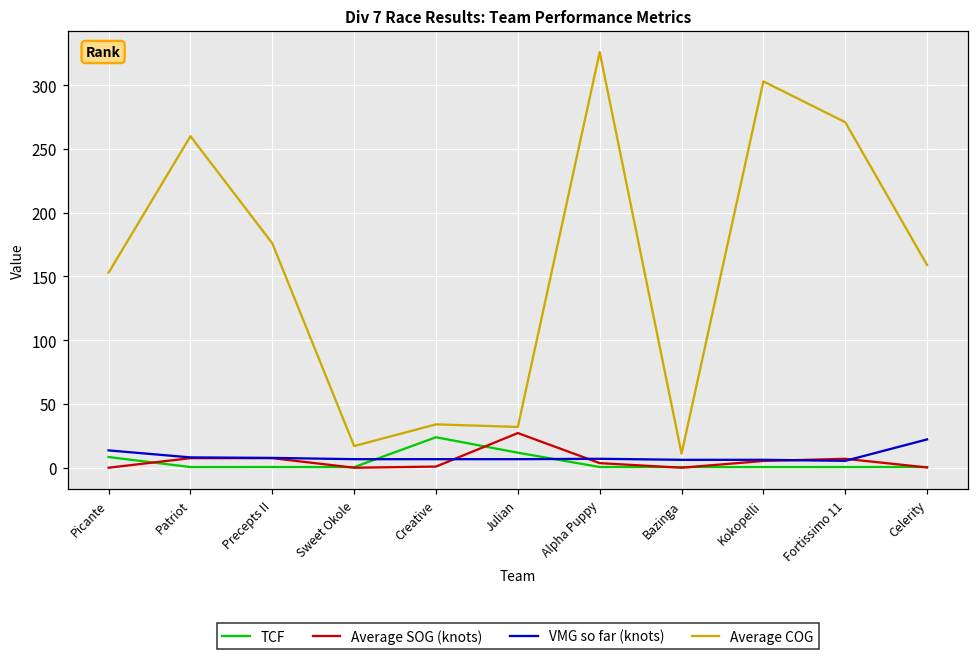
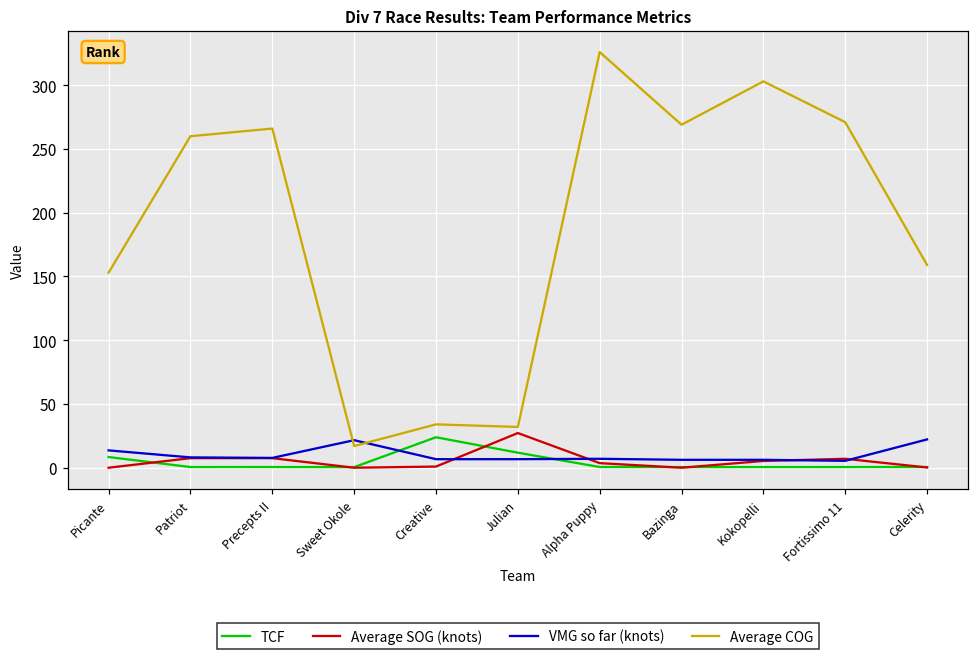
  {
    "TCF": {
      "Picante": 8,
      "Patriot": 1,
      "Precepts II": 1,
      "Creative": 24,
      "Julian": 12,
      "Alpha Puppy": 1,
      "Kokopelli": 1,
      "Fortissimo 11": 1
    },
    "Average SOG (knots)": {
      "Picante": 0,
      "Creative": 1,
      "Julian": 27,
      "Alpha Puppy": 4
    },
    "VMG so far (knots)": {
      "Picante": 14,
-     "Sweet Okole": 7,
+     "Sweet Okole": 22,
      "Creative": 7,
      "Julian": 7,
      "Alpha Puppy": 7,
      "Bazinga": 6,
      "Celerity": 22
    },
    "Average COG": {
      "Picante": 153,
      "Patriot": 260,
-     "Precepts II": 176,
+     "Precepts II": 266,
      "Sweet Okole": 17,
      "Creative": 34,
      "Julian": 32,
      "Alpha Puppy": 326,
-     "Bazinga": 11,
+     "Bazinga": 269,
      "Kokopelli": 303,
      "Fortissimo 11": 271,
      "Celerity": 159
    }
  }
